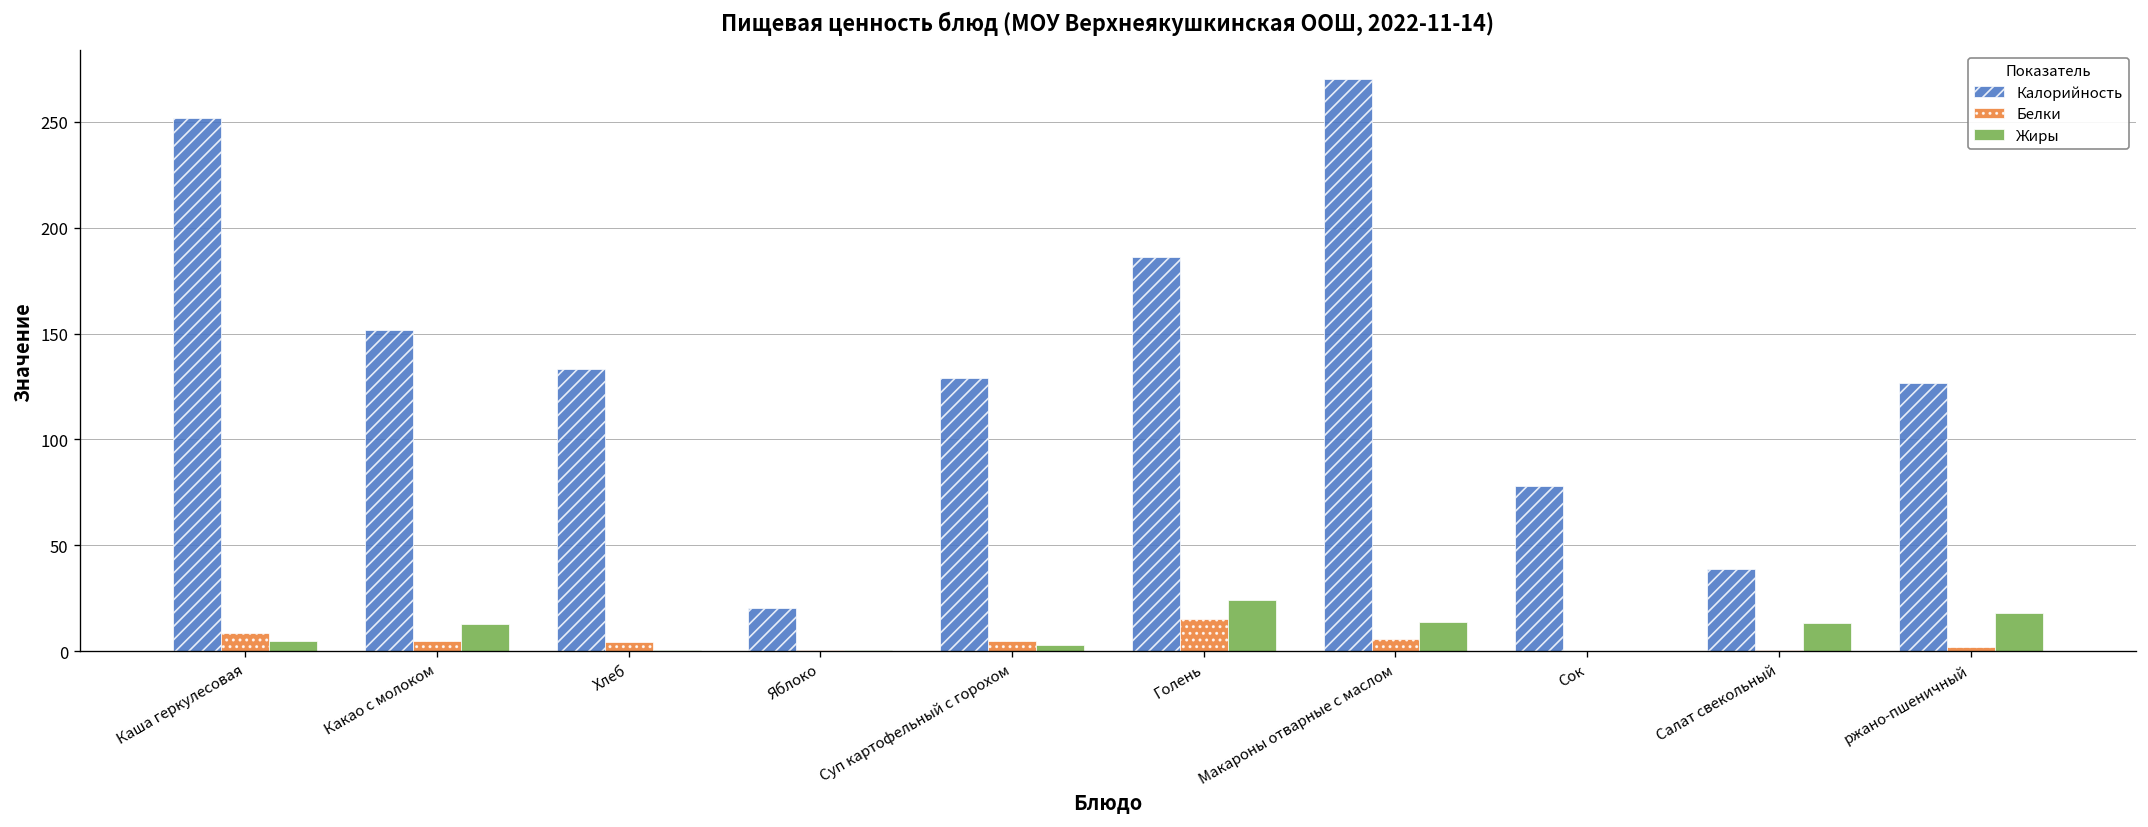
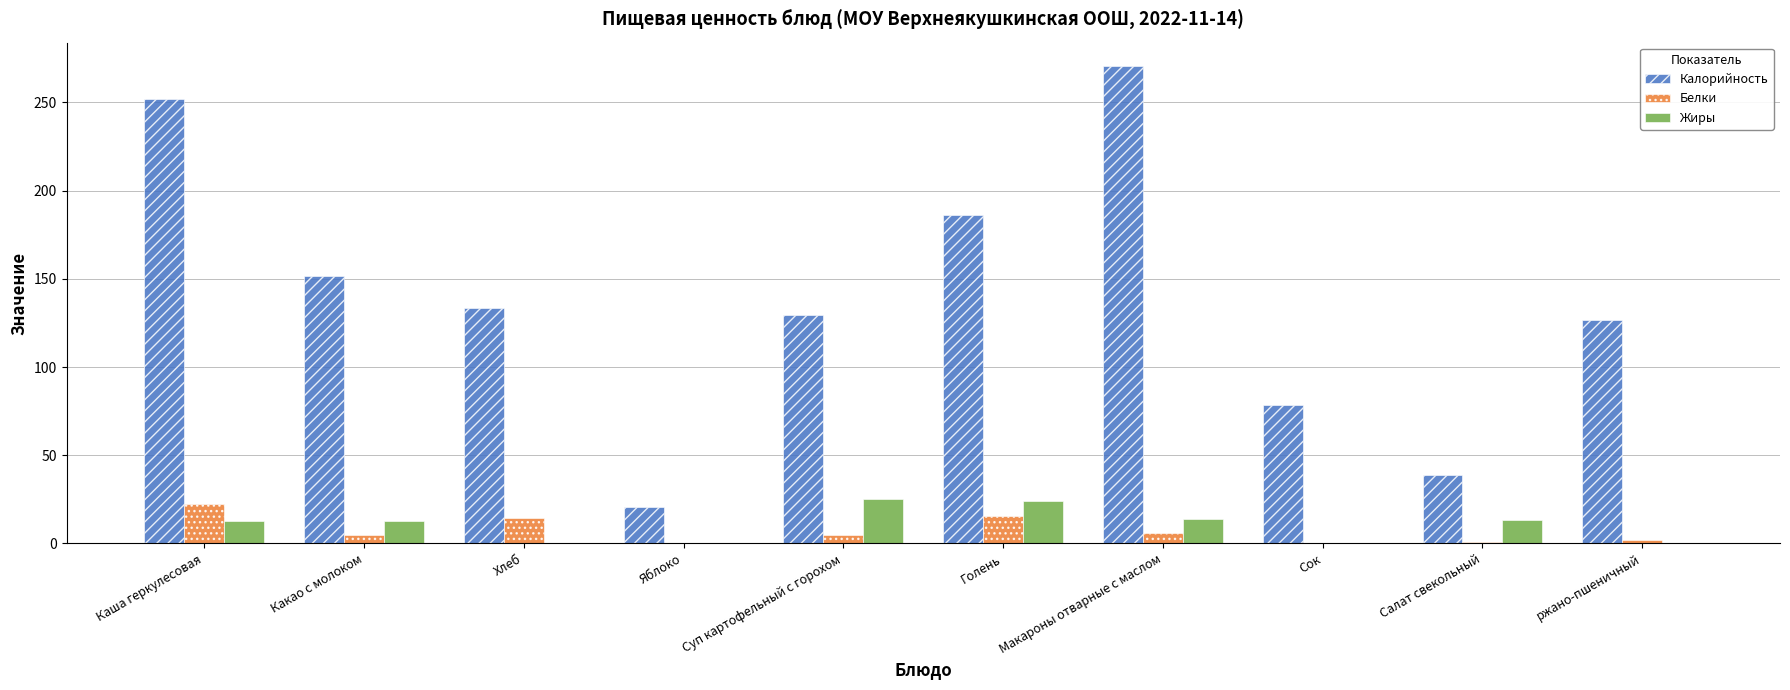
  {
    "Калорийность": {
      "Каша геркулесовая": 252,
      "Какао с молоком": 152,
      "Хлеб": 133,
      "Яблоко": 21,
      "Суп картофельный с горохом": 129,
      "Голень": 186,
      "Макароны отварные с маслом": 270,
      "Сок": 78,
      "Салат свекольный": 39,
      "ржано-пшеничный": 127
    },
    "Белки": {
-     "Каша геркулесовая": 9,
+     "Каша геркулесовая": 22,
      "Какао с молоком": 5,
-     "Хлеб": 5,
+     "Хлеб": 14,
      "Суп картофельный с горохом": 5,
      "Голень": 15,
      "Макароны отварные с маслом": 6,
      "ржано-пшеничный": 2
    },
    "Жиры": {
-     "Каша геркулесовая": 5,
+     "Каша геркулесовая": 13,
      "Какао с молоком": 13,
-     "Суп картофельный с горохом": 3,
+     "Суп картофельный с горохом": 25,
      "Голень": 24,
      "Макароны отварные с маслом": 14,
      "Салат свекольный": 14,
-     "ржано-пшеничный": 18
+     "ржано-пшеничный": 0
    }
  }
